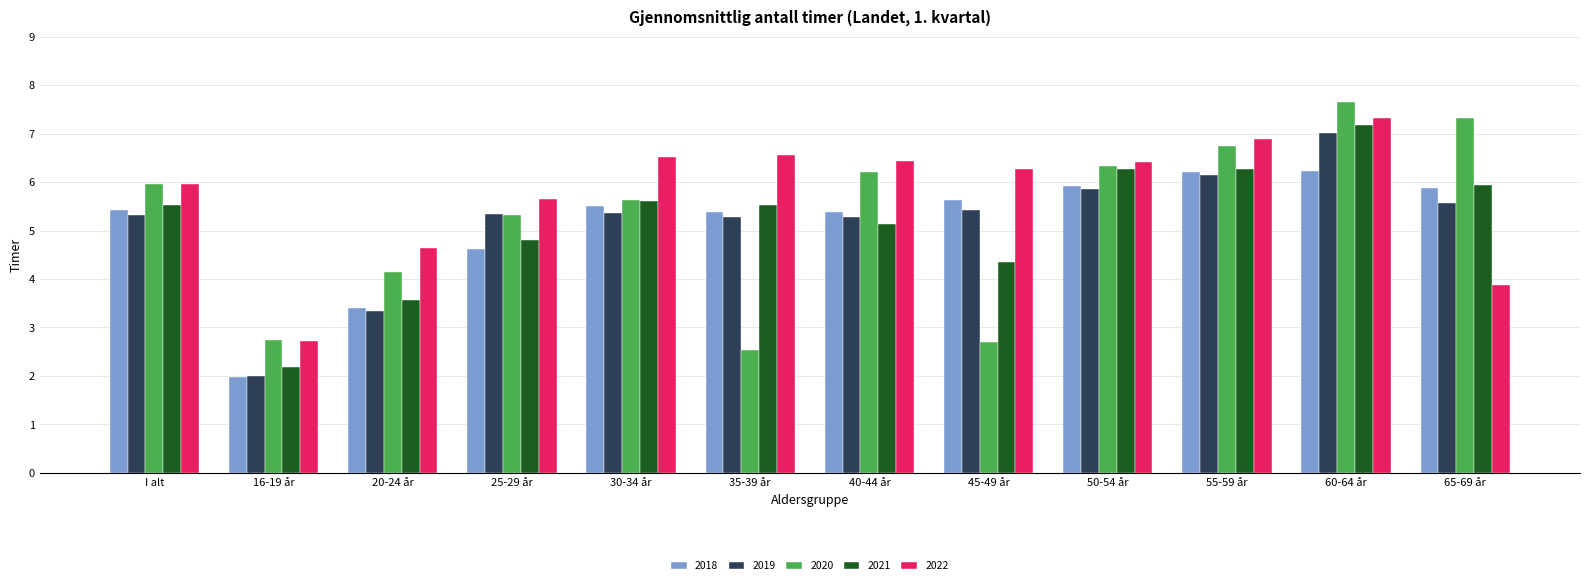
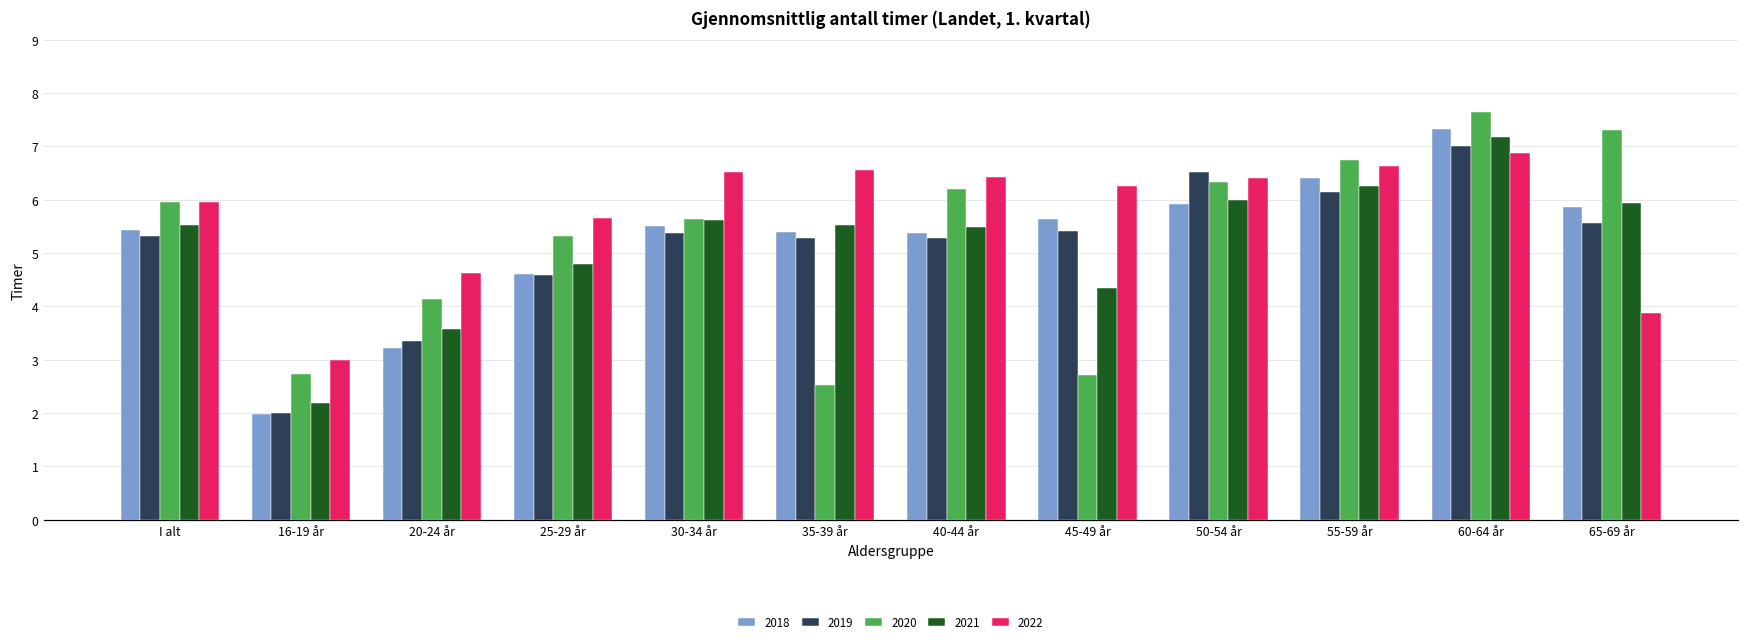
  {
    "2018": {
      "I alt": 5.4,
      "16-19 år": 2.0,
-     "20-24 år": 3.4,
+     "20-24 år": 3.2,
      "25-29 år": 4.6,
      "30-34 år": 5.5,
      "35-39 år": 5.4,
      "40-44 år": 5.4,
      "45-49 år": 5.6,
      "50-54 år": 5.9,
-     "55-59 år": 6.2,
-     "60-64 år": 6.2,
+     "55-59 år": 6.4,
+     "60-64 år": 7.3,
      "65-69 år": 5.9
    },
    "2019": {
      "I alt": 5.3,
      "16-19 år": 2.0,
      "20-24 år": 3.3,
-     "25-29 år": 5.3,
+     "25-29 år": 4.6,
      "30-34 år": 5.4,
      "35-39 år": 5.3,
      "40-44 år": 5.3,
      "45-49 år": 5.4,
-     "50-54 år": 5.8,
+     "50-54 år": 6.5,
      "55-59 år": 6.1,
      "60-64 år": 7.0,
      "65-69 år": 5.6
    },
    "2020": {
      "I alt": 6.0,
      "16-19 år": 2.7,
      "20-24 år": 4.1,
      "25-29 år": 5.3,
      "30-34 år": 5.6,
      "35-39 år": 2.5,
      "40-44 år": 6.2,
      "45-49 år": 2.7,
      "50-54 år": 6.3,
      "55-59 år": 6.7,
      "60-64 år": 7.7,
      "65-69 år": 7.3
    },
    "2021": {
      "I alt": 5.5,
      "16-19 år": 2.2,
      "20-24 år": 3.6,
      "25-29 år": 4.8,
      "30-34 år": 5.6,
      "35-39 år": 5.5,
-     "40-44 år": 5.1,
+     "40-44 år": 5.5,
      "45-49 år": 4.3,
-     "50-54 år": 6.3,
+     "50-54 år": 6.0,
      "55-59 år": 6.3,
      "60-64 år": 7.2,
      "65-69 år": 5.9
    },
    "2022": {
      "I alt": 6.0,
-     "16-19 år": 2.7,
+     "16-19 år": 3.0,
      "20-24 år": 4.6,
      "25-29 år": 5.7,
      "30-34 år": 6.5,
      "35-39 år": 6.6,
      "40-44 år": 6.4,
      "45-49 år": 6.3,
      "50-54 år": 6.4,
-     "55-59 år": 6.9,
-     "60-64 år": 7.3,
+     "55-59 år": 6.6,
+     "60-64 år": 6.9,
      "65-69 år": 3.9
    }
  }
